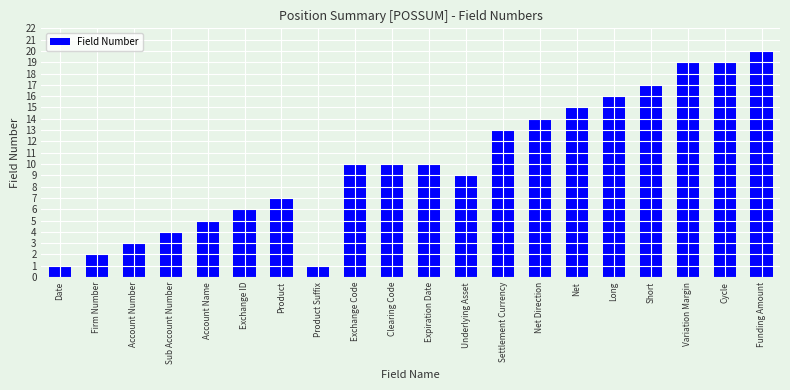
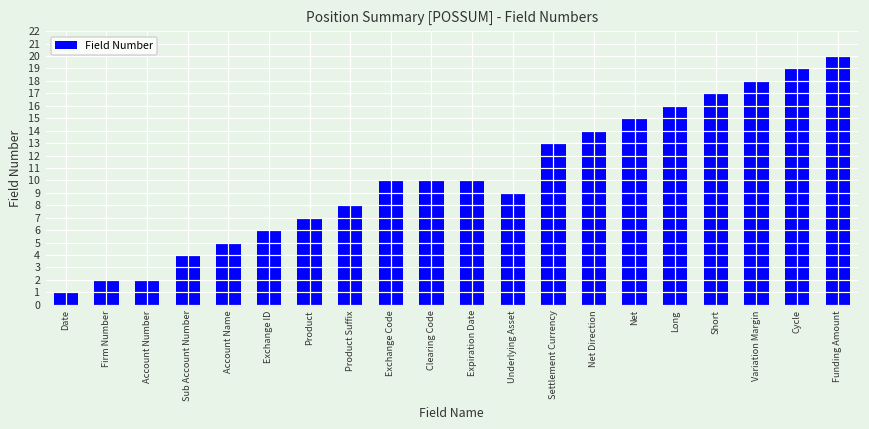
  {
    "Date": 1,
    "Firm Number": 2,
-   "Account Number": 3,
+   "Account Number": 2,
    "Sub Account Number": 4,
    "Account Name": 5,
    "Exchange ID": 6,
    "Product": 7,
-   "Product Suffix": 1,
+   "Product Suffix": 8,
    "Exchange Code": 10,
    "Clearing Code": 10,
    "Expiration Date": 10,
    "Underlying Asset": 9,
    "Settlement Currency": 13,
    "Net Direction": 14,
    "Net": 15,
    "Long": 16,
    "Short": 17,
-   "Variation Margin": 19,
+   "Variation Margin": 18,
    "Cycle": 19,
    "Funding Amount": 20
  }
